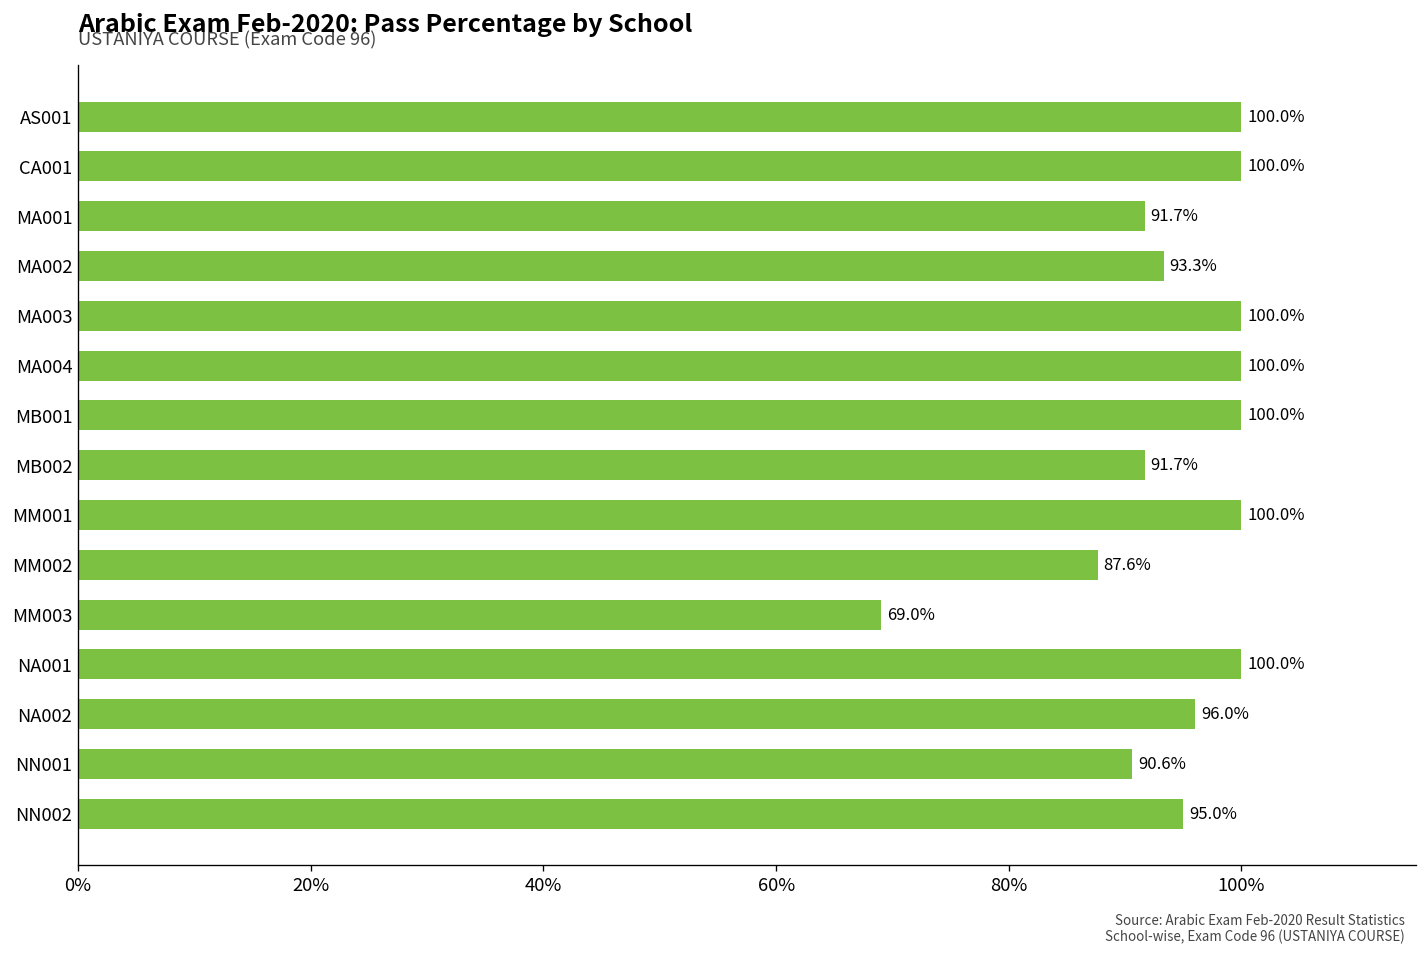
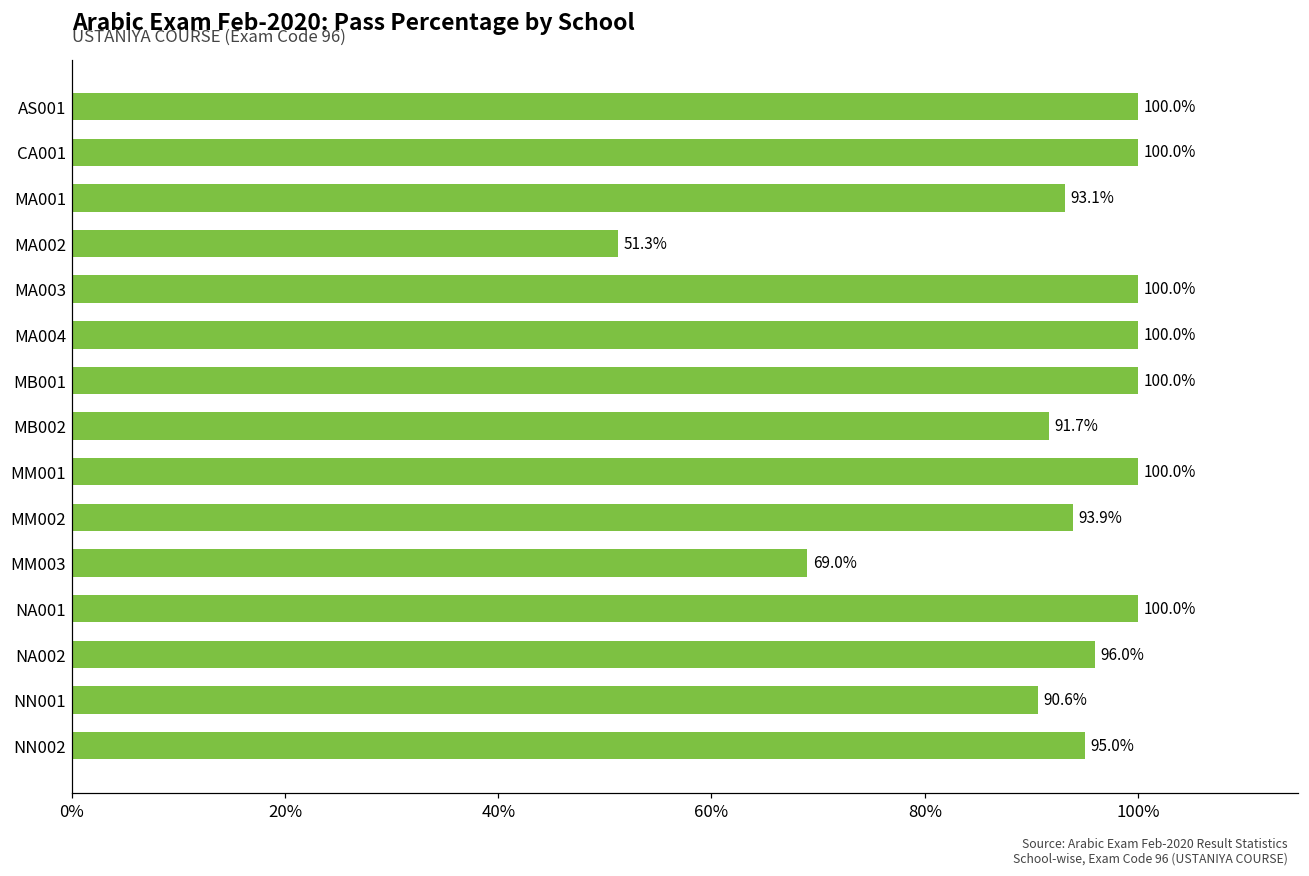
  {
    "AS001": "100.0%",
    "CA001": "100.0%",
-   "MA001": "91.7%",
-   "MA002": "93.3%",
+   "MA001": "93.1%",
+   "MA002": "51.3%",
    "MA003": "100.0%",
    "MA004": "100.0%",
    "MB001": "100.0%",
    "MB002": "91.7%",
    "MM001": "100.0%",
-   "MM002": "87.6%",
+   "MM002": "93.9%",
    "MM003": "69.0%",
    "NA001": "100.0%",
    "NA002": "96.0%",
    "NN001": "90.6%",
    "NN002": "95.0%"
  }
